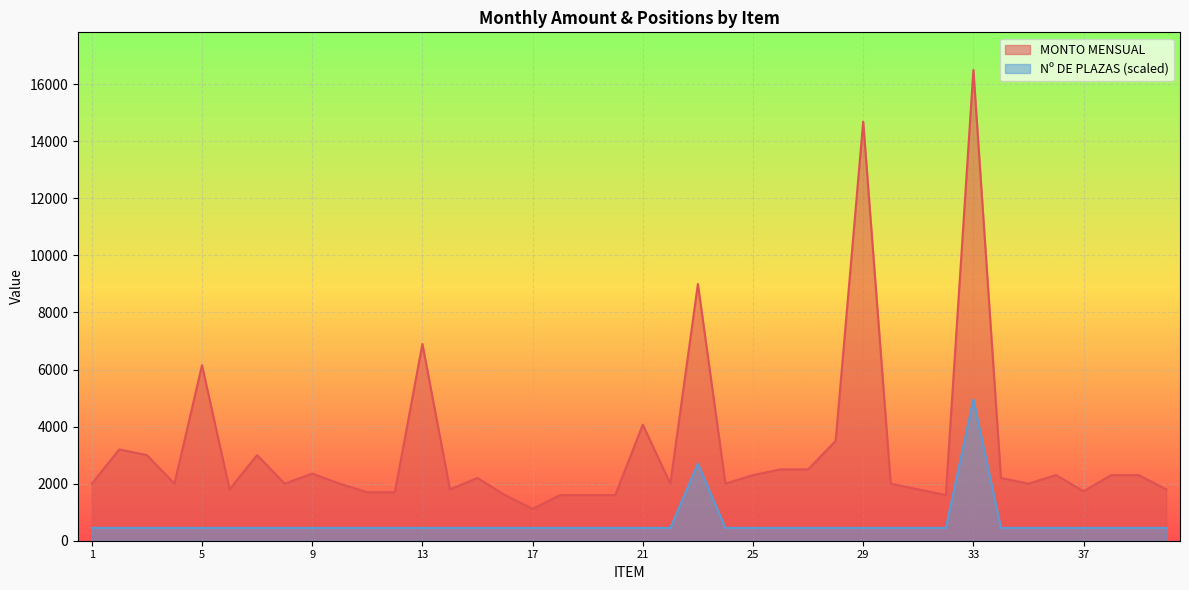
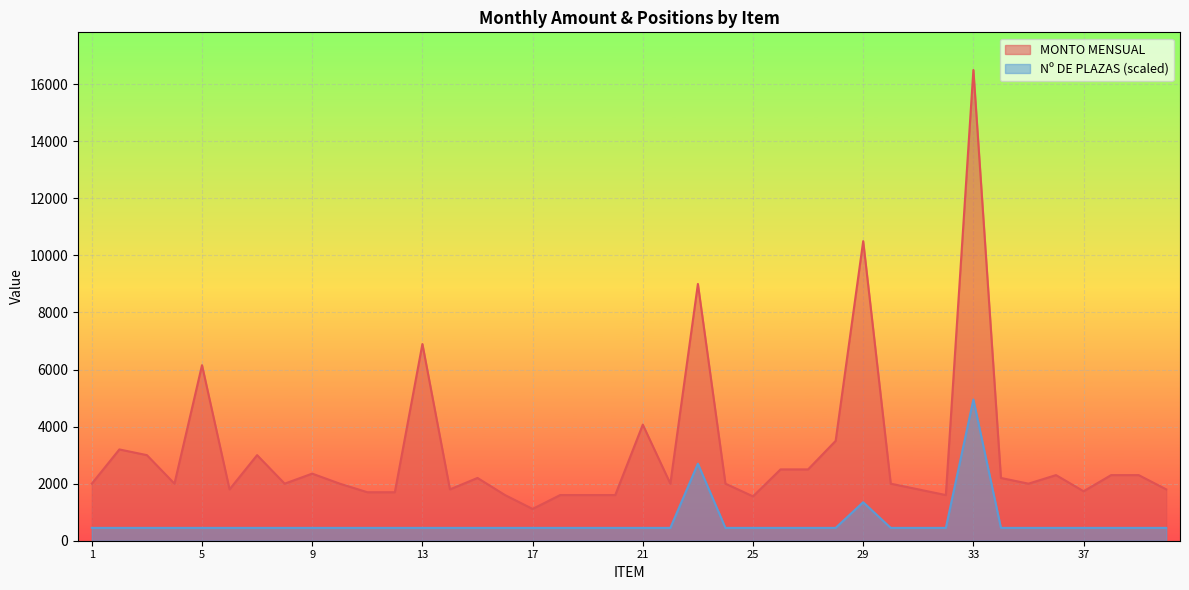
  {
    "MONTO MENSUAL": {
      "1": 2000,
      "5": 6200,
      "9": 2400,
      "13": 6900,
      "17": 1100,
      "21": 4100,
-     "25": 2300,
-     "29": 14700,
+     "25": 1600,
+     "29": 10500,
      "33": 16500,
      "37": 1700
    },
    "Nº DE PLAZAS (scaled)": {
      "1": 500,
      "5": 500,
      "9": 500,
      "13": 500,
      "17": 500,
      "21": 500,
      "25": 500,
-     "29": 500,
+     "29": 1400,
      "33": 5000,
      "37": 500
    }
  }
